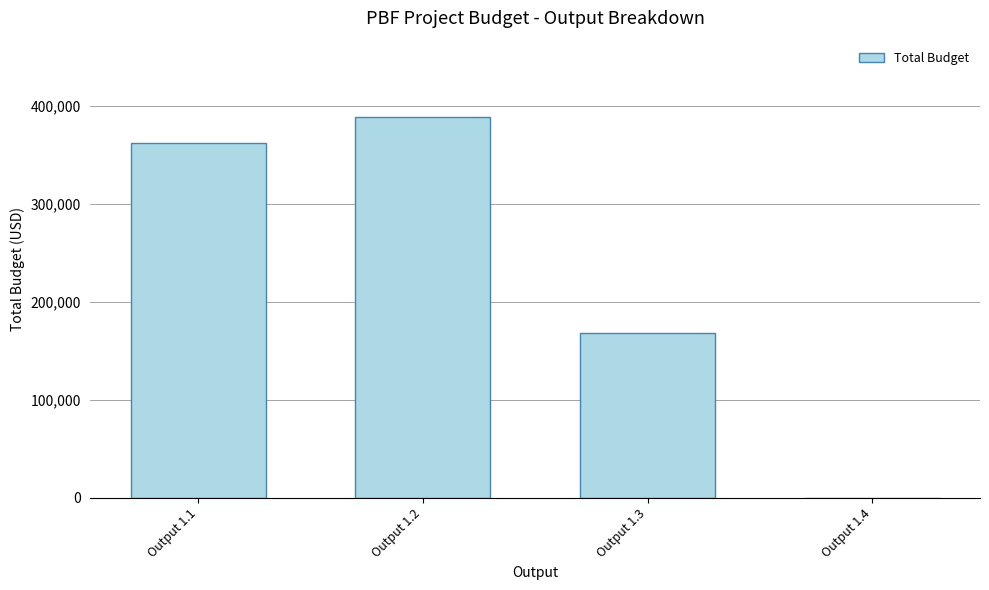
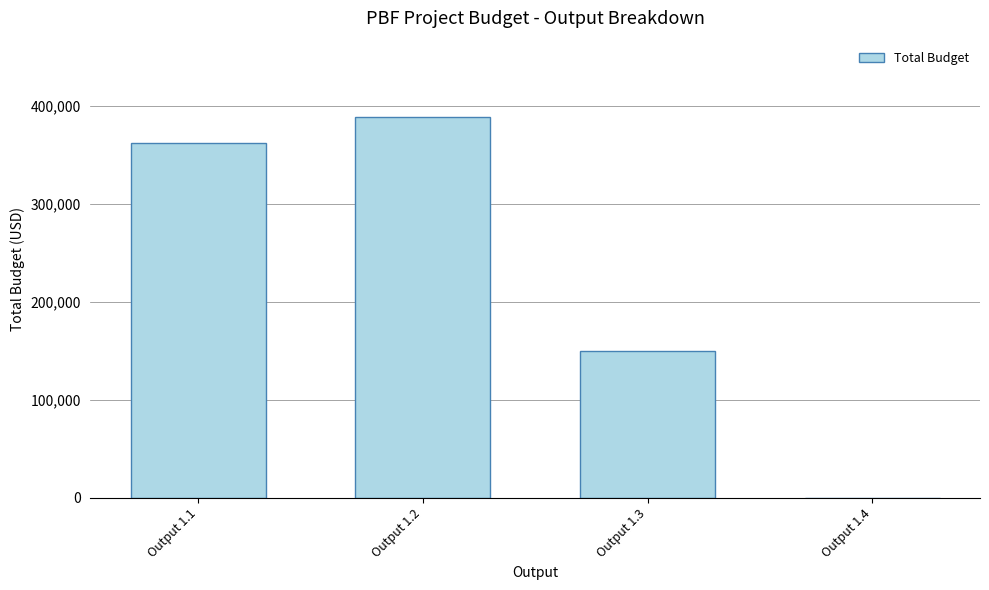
  {
    "Output 1.1": "360,000",
    "Output 1.2": "390,000",
-   "Output 1.3": "170,000",
+   "Output 1.3": "150,000",
    "Output 1.4": "0"
  }
